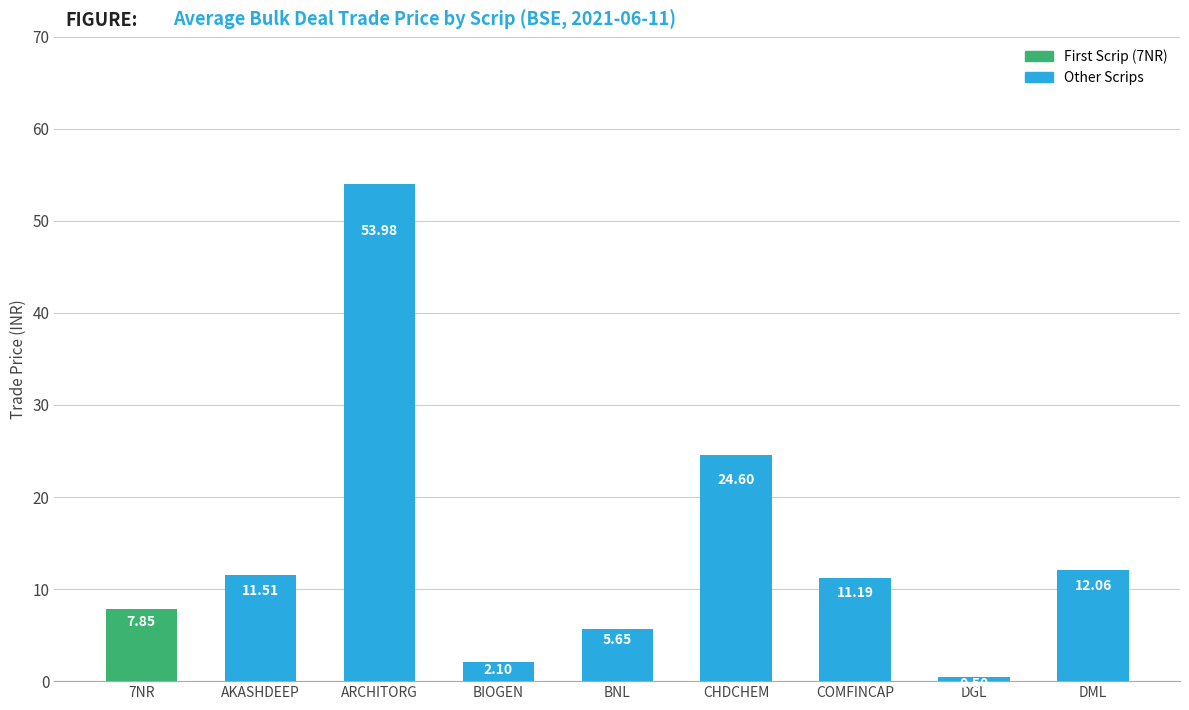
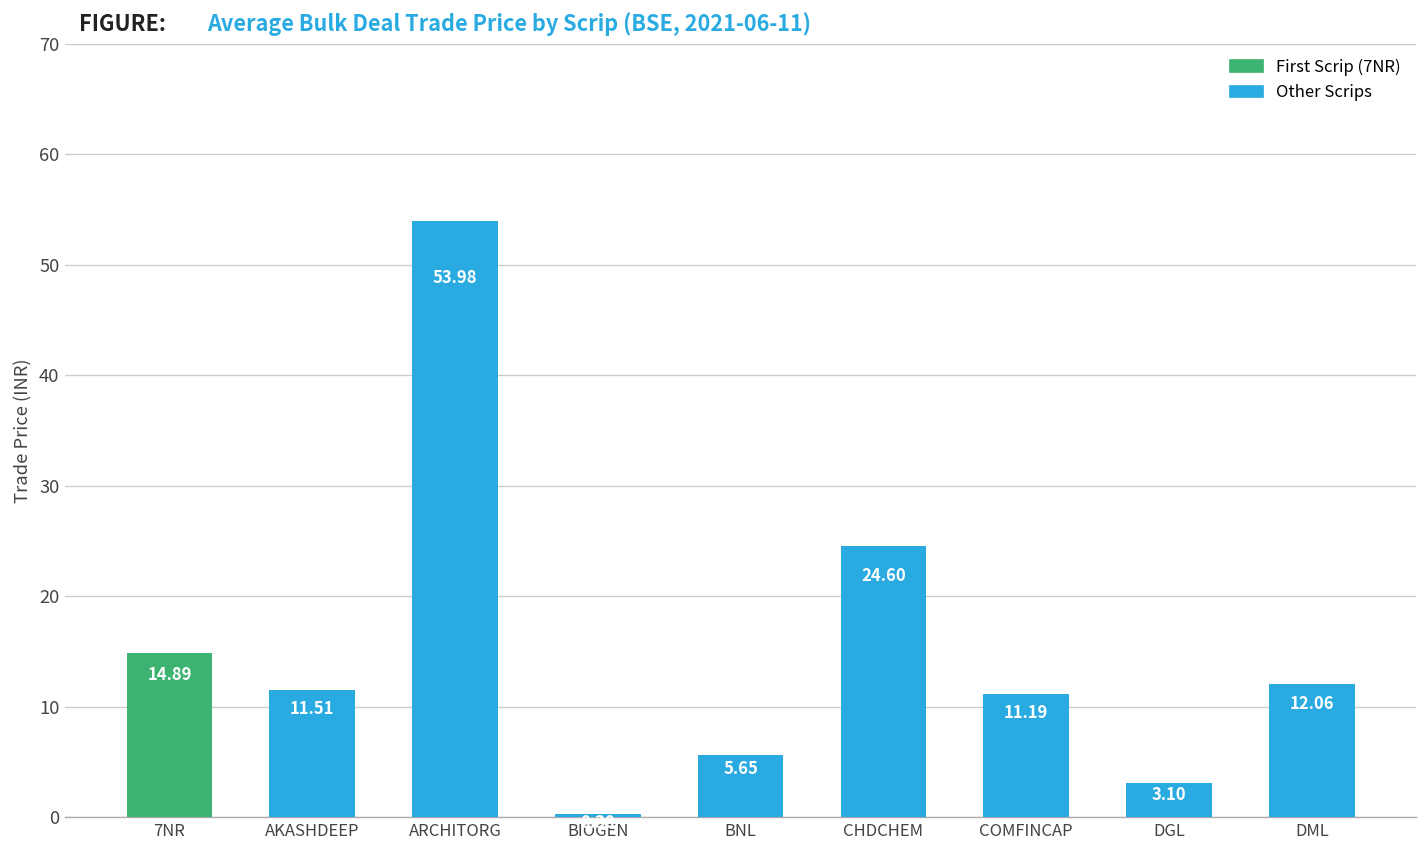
  {
-   "7NR": 7.85,
+   "7NR": 14.89,
    "AKASHDEEP": 11.51,
    "ARCHITORG": 53.98,
-   "BIOGEN": 2,
+   "BIOGEN": 0,
    "BNL": 5.65,
    "CHDCHEM": 24.60,
    "COMFINCAP": 11.19,
-   "DGL": 1,
+   "DGL": 3,
    "DML": 12.06
  }
